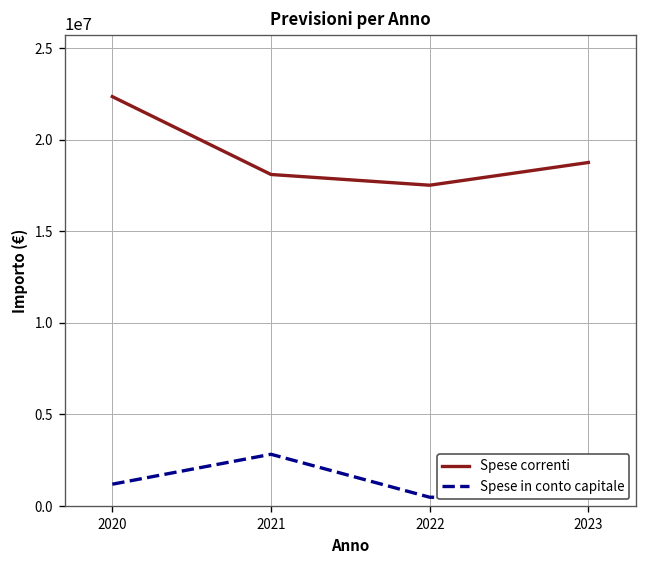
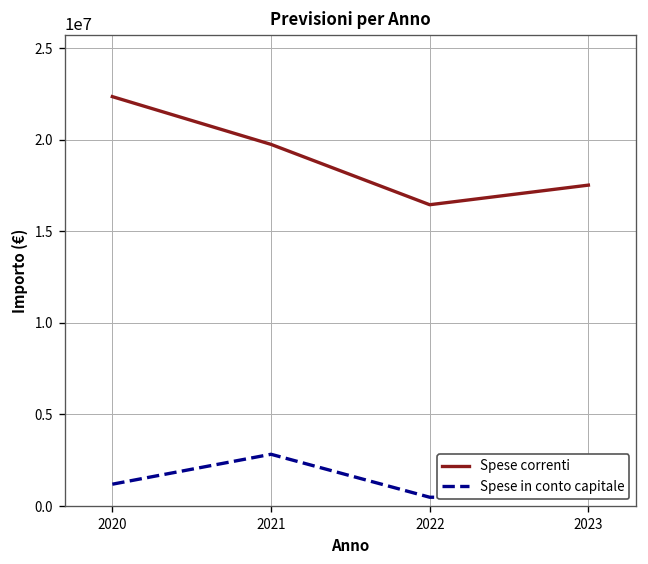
  {
    "Spese correnti": {
      "2020": 22400000,
-     "2021": 18100000,
-     "2022": 17500000,
-     "2023": 18800000
+     "2021": 19700000,
+     "2022": 16500000,
+     "2023": 17500000
    },
    "Spese in conto capitale": {
      "2020": 1200000,
      "2021": 2800000,
      "2022": 500000
    }
  }
